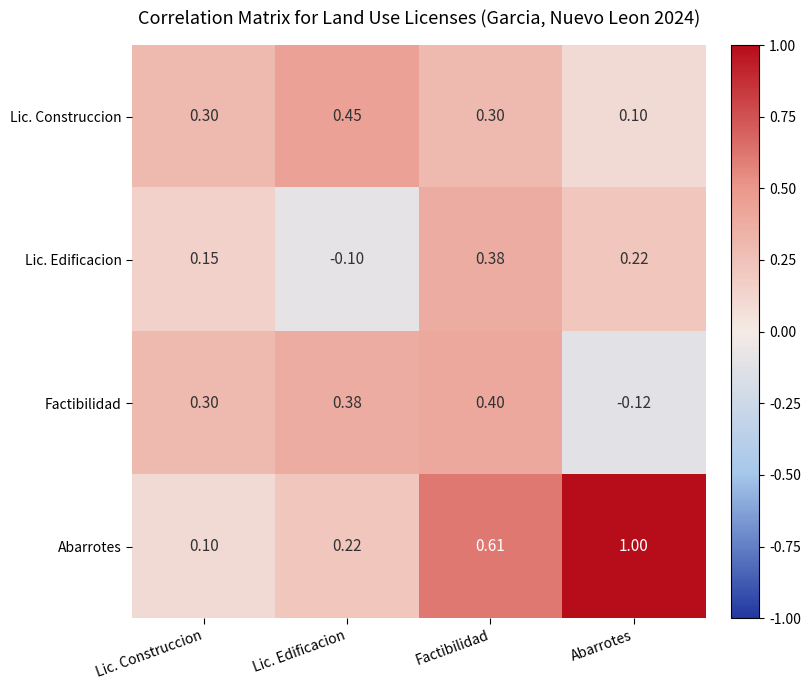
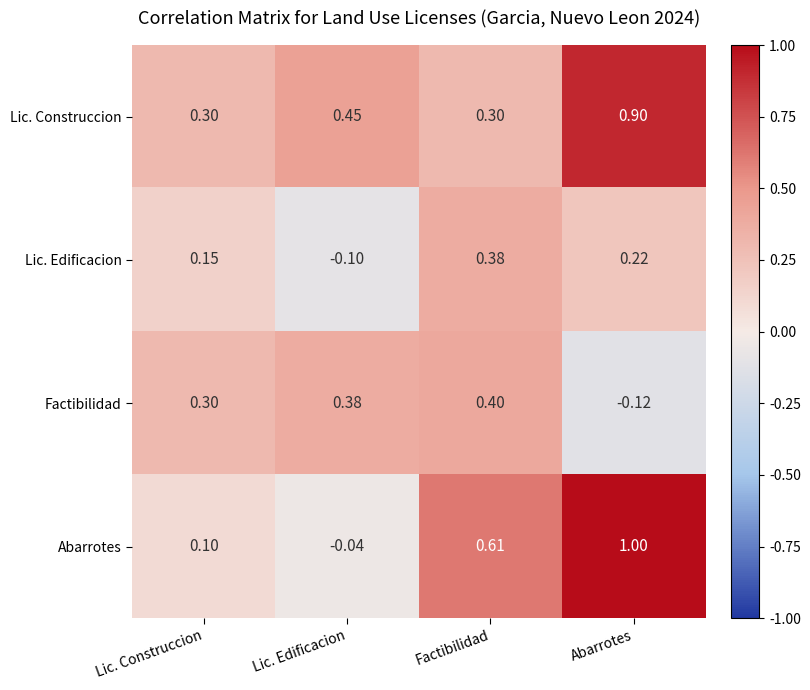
  {
    "Lic. Construccion": {
      "Lic. Construccion": 0.30,
      "Lic. Edificacion": 0.45,
      "Factibilidad": 0.30,
-     "Abarrotes": 0.10
+     "Abarrotes": 0.90
    },
    "Lic. Edificacion": {
      "Lic. Construccion": 0.15,
      "Lic. Edificacion": -0.10,
      "Factibilidad": 0.38,
      "Abarrotes": 0.22
    },
    "Factibilidad": {
      "Lic. Construccion": 0.30,
      "Lic. Edificacion": 0.38,
      "Factibilidad": 0.40,
      "Abarrotes": -0.12
    },
    "Abarrotes": {
      "Lic. Construccion": 0.10,
-     "Lic. Edificacion": 0.22,
+     "Lic. Edificacion": -0.04,
      "Factibilidad": 0.61,
      "Abarrotes": 1.00
    }
  }
